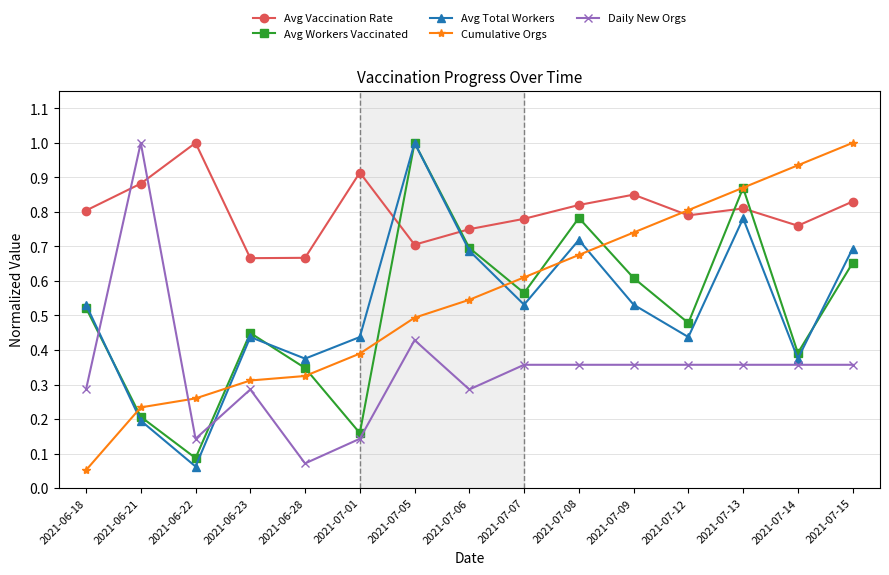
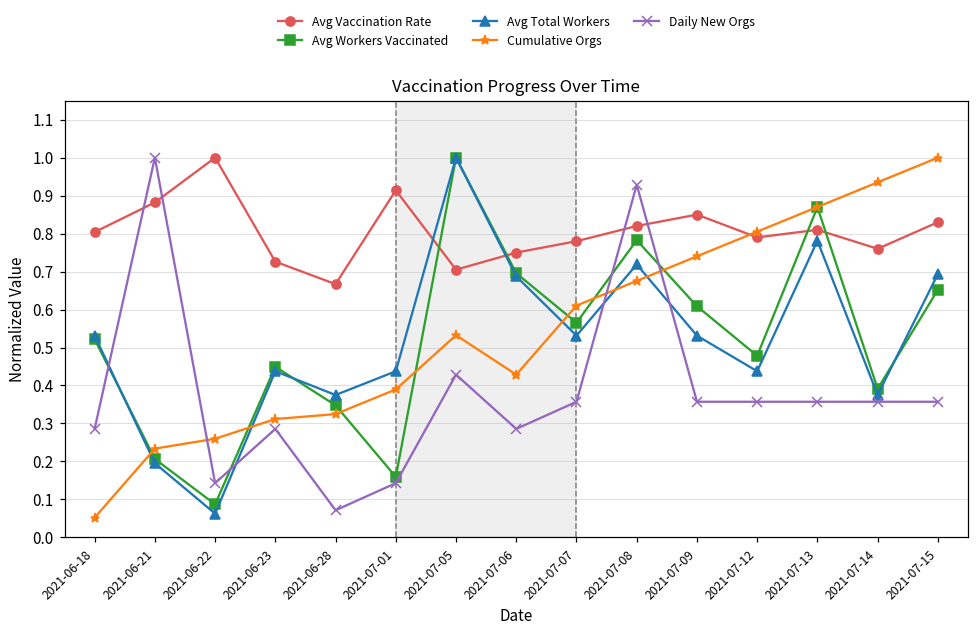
  {
    "Avg Vaccination Rate": {
      "2021-06-18": 0.80,
      "2021-06-21": 0.88,
      "2021-06-22": 1.00,
-     "2021-06-23": 0.67,
+     "2021-06-23": 0.73,
      "2021-06-28": 0.67,
      "2021-07-01": 0.91,
      "2021-07-05": 0.71,
      "2021-07-06": 0.75,
      "2021-07-07": 0.78,
      "2021-07-08": 0.82,
      "2021-07-09": 0.85,
      "2021-07-12": 0.79,
      "2021-07-13": 0.81,
      "2021-07-14": 0.76,
      "2021-07-15": 0.83
    },
    "Avg Workers Vaccinated": {
      "2021-06-18": 0.52,
      "2021-06-21": 0.21,
      "2021-06-22": 0.09,
      "2021-06-23": 0.45,
      "2021-06-28": 0.35,
      "2021-07-01": 0.16,
      "2021-07-06": 0.70,
      "2021-07-07": 0.57,
      "2021-07-08": 0.78,
      "2021-07-09": 0.61,
      "2021-07-12": 0.48,
      "2021-07-14": 0.39,
      "2021-07-15": 0.65
    },
    "Avg Total Workers": {
      "2021-06-18": 0.53,
      "2021-06-21": 0.20,
      "2021-06-22": 0.06,
      "2021-06-23": 0.44,
      "2021-06-28": 0.38,
      "2021-07-01": 0.44,
      "2021-07-06": 0.69,
      "2021-07-07": 0.53,
      "2021-07-08": 0.72,
      "2021-07-09": 0.53,
      "2021-07-12": 0.44,
      "2021-07-13": 0.78,
      "2021-07-14": 0.38,
      "2021-07-15": 0.69
    },
    "Cumulative Orgs": {
      "2021-06-18": 0.05,
      "2021-06-21": 0.23,
      "2021-06-22": 0.26,
      "2021-06-23": 0.31,
      "2021-06-28": 0.32,
      "2021-07-01": 0.39,
-     "2021-07-05": 0.49,
-     "2021-07-06": 0.55,
+     "2021-07-05": 0.53,
+     "2021-07-06": 0.43,
      "2021-07-07": 0.61,
      "2021-07-08": 0.68,
      "2021-07-09": 0.74,
      "2021-07-12": 0.81,
      "2021-07-14": 0.94,
      "2021-07-15": 1.00
    },
    "Daily New Orgs": {
      "2021-06-18": 0.29,
      "2021-06-21": 1.00,
      "2021-06-22": 0.14,
      "2021-06-23": 0.29,
      "2021-06-28": 0.07,
      "2021-07-01": 0.14,
      "2021-07-05": 0.43,
      "2021-07-06": 0.29,
      "2021-07-07": 0.36,
-     "2021-07-08": 0.36,
+     "2021-07-08": 0.93,
      "2021-07-09": 0.36,
      "2021-07-12": 0.36,
      "2021-07-13": 0.36,
      "2021-07-14": 0.36,
      "2021-07-15": 0.36
    }
  }
